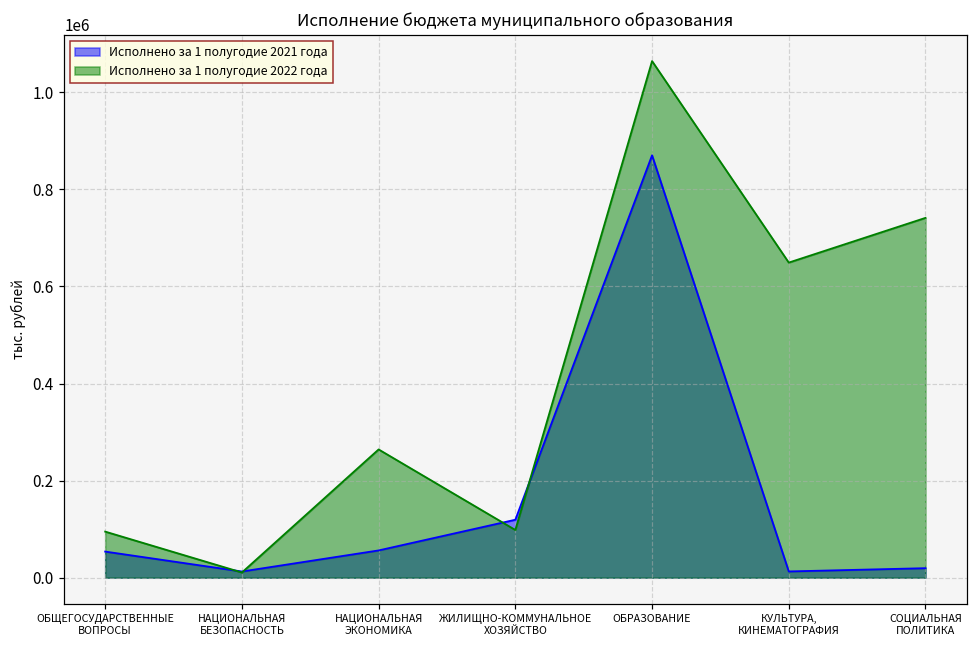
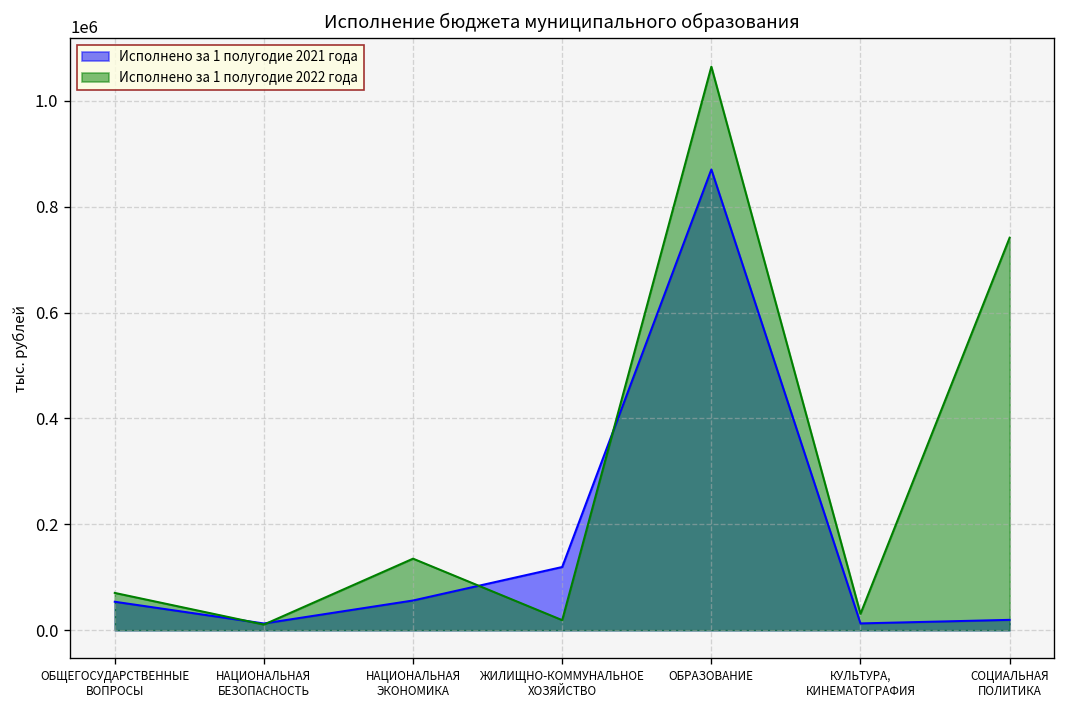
  {
    "Исполнено за 1 полугодие 2021 года": {
      "ОБЩЕГОСУДАРСТВЕННЫЕ ВОПРОСЫ": 50000,
      "НАЦИОНАЛЬНАЯ ЭКОНОМИКА": 60000,
      "ЖИЛИЩНО-КОММУНАЛЬНОЕ ХОЗЯЙСТВО": 120000,
      "ОБРАЗОВАНИЕ": 870000,
      "КУЛЬТУРА, КИНЕМАТОГРАФИЯ": 10000,
      "СОЦИАЛЬНАЯ ПОЛИТИКА": 20000
    },
    "Исполнено за 1 полугодие 2022 года": {
-     "ОБЩЕГОСУДАРСТВЕННЫЕ ВОПРОСЫ": 90000,
-     "НАЦИОНАЛЬНАЯ ЭКОНОМИКА": 260000,
-     "ЖИЛИЩНО-КОММУНАЛЬНОЕ ХОЗЯЙСТВО": 100000,
+     "ОБЩЕГОСУДАРСТВЕННЫЕ ВОПРОСЫ": 70000,
+     "НАЦИОНАЛЬНАЯ ЭКОНОМИКА": 140000,
+     "ЖИЛИЩНО-КОММУНАЛЬНОЕ ХОЗЯЙСТВО": 20000,
      "ОБРАЗОВАНИЕ": 1060000,
-     "КУЛЬТУРА, КИНЕМАТОГРАФИЯ": 650000,
+     "КУЛЬТУРА, КИНЕМАТОГРАФИЯ": 30000,
      "СОЦИАЛЬНАЯ ПОЛИТИКА": 740000
    }
  }
